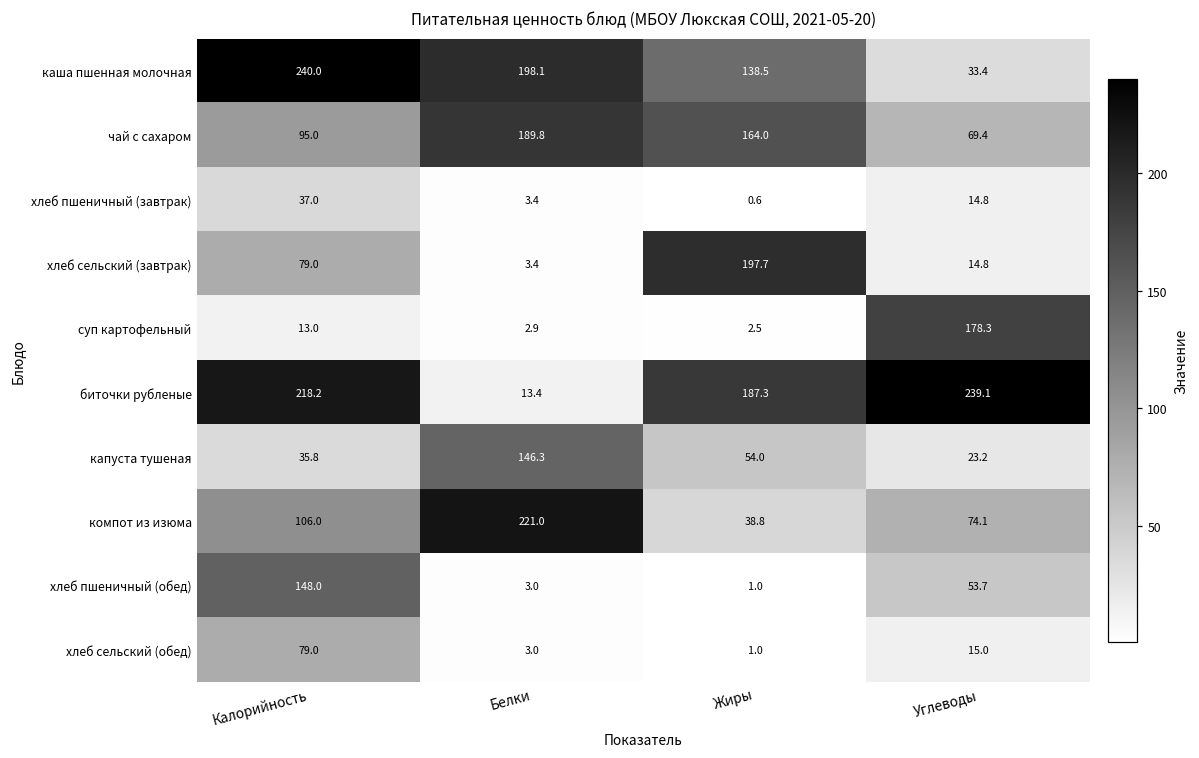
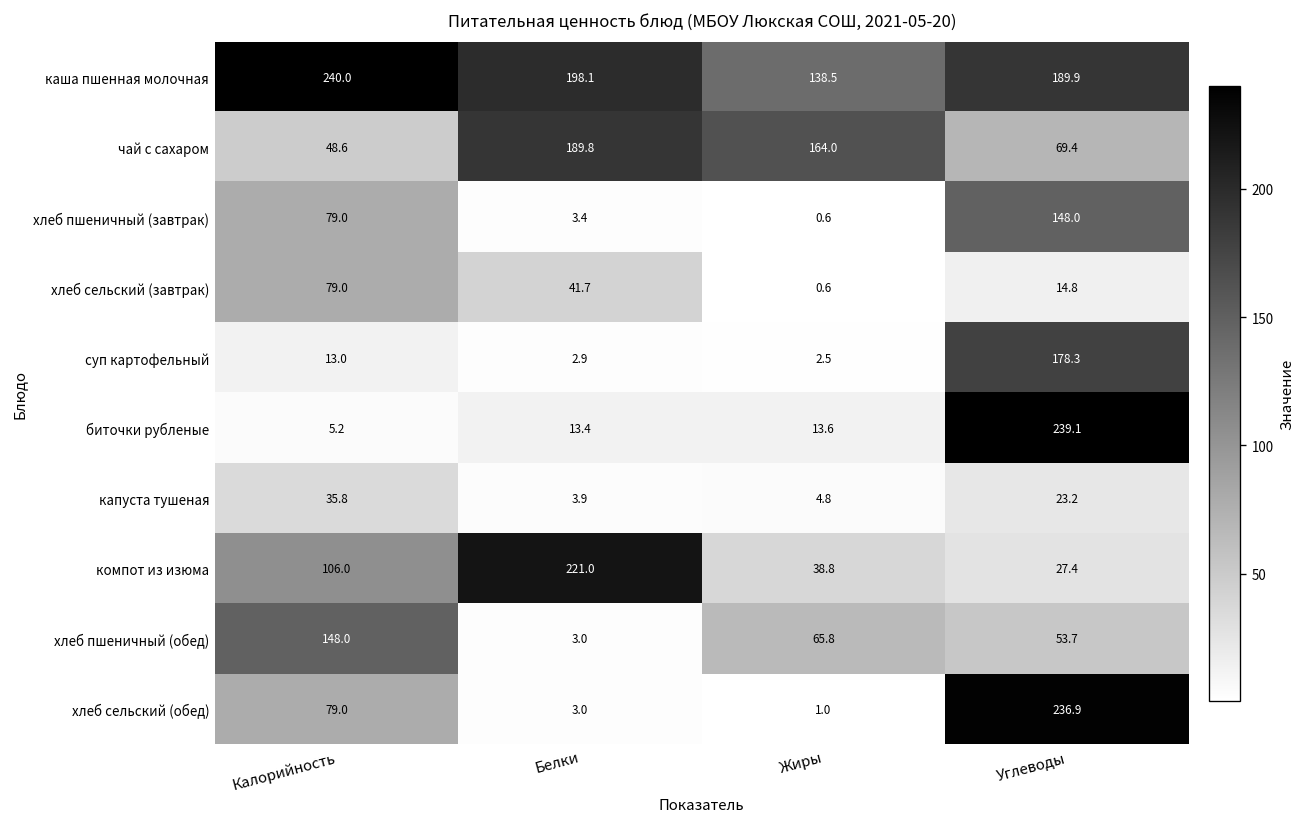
  {
    "каша пшенная молочная": {
      "Калорийность": 240.0,
      "Белки": 198.1,
      "Жиры": 138.5,
-     "Углеводы": 33.4
+     "Углеводы": 189.9
    },
    "чай с сахаром": {
-     "Калорийность": 95.0,
+     "Калорийность": 48.6,
      "Белки": 189.8,
      "Жиры": 164.0,
      "Углеводы": 69.4
    },
    "хлеб пшеничный (завтрак)": {
-     "Калорийность": 37.0,
+     "Калорийность": 79.0,
      "Белки": 3.4,
      "Жиры": 0.6,
-     "Углеводы": 14.8
+     "Углеводы": 148.0
    },
    "хлеб сельский (завтрак)": {
      "Калорийность": 79.0,
-     "Белки": 3.4,
-     "Жиры": 197.7,
+     "Белки": 41.7,
+     "Жиры": 0.6,
      "Углеводы": 14.8
    },
    "суп картофельный": {
      "Калорийность": 13.0,
      "Белки": 2.9,
      "Жиры": 2.5,
      "Углеводы": 178.3
    },
    "биточки рубленые": {
-     "Калорийность": 218.2,
+     "Калорийность": 5.2,
      "Белки": 13.4,
-     "Жиры": 187.3,
+     "Жиры": 13.6,
      "Углеводы": 239.1
    },
    "капуста тушеная": {
      "Калорийность": 35.8,
-     "Белки": 146.3,
-     "Жиры": 54.0,
+     "Белки": 3.9,
+     "Жиры": 4.8,
      "Углеводы": 23.2
    },
    "компот из изюма": {
      "Калорийность": 106.0,
      "Белки": 221.0,
      "Жиры": 38.8,
-     "Углеводы": 74.1
+     "Углеводы": 27.4
    },
    "хлеб пшеничный (обед)": {
      "Калорийность": 148.0,
      "Белки": 3.0,
-     "Жиры": 1.0,
+     "Жиры": 65.8,
      "Углеводы": 53.7
    },
    "хлеб сельский (обед)": {
      "Калорийность": 79.0,
      "Белки": 3.0,
      "Жиры": 1.0,
-     "Углеводы": 15.0
+     "Углеводы": 236.9
    }
  }
